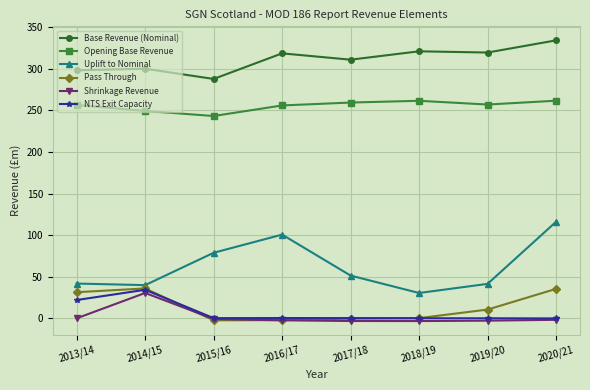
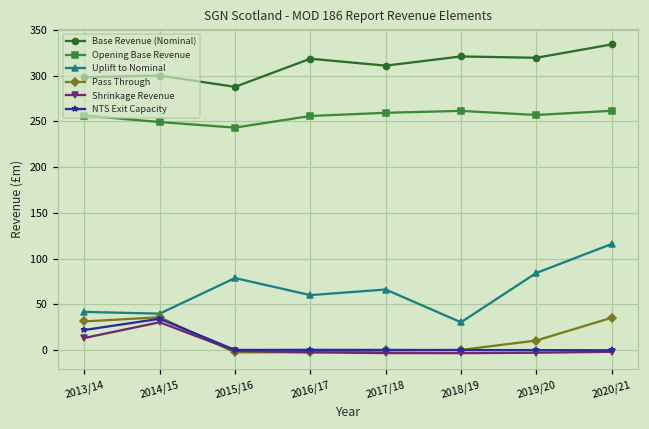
  {
    "Uplift to Nominal": {
      "2013/14": 40,
      "2014/15": 40,
      "2015/16": 80,
-     "2016/17": 100,
-     "2017/18": 50,
+     "2016/17": 60,
+     "2017/18": 70,
      "2018/19": 30,
-     "2019/20": 40,
+     "2019/20": 80,
      "2020/21": 120
    },
    "Pass Through": {
      "2013/14": 30,
      "2019/20": 10,
      "2020/21": 40
    },
    "Shrinkage Revenue": {
-     "2013/14": 0,
+     "2013/14": 10,
      "2014/15": 30,
      "2018/19": 0
    },
    "NTS Exit Capacity": {
      "2013/14": 20
    }
  }
